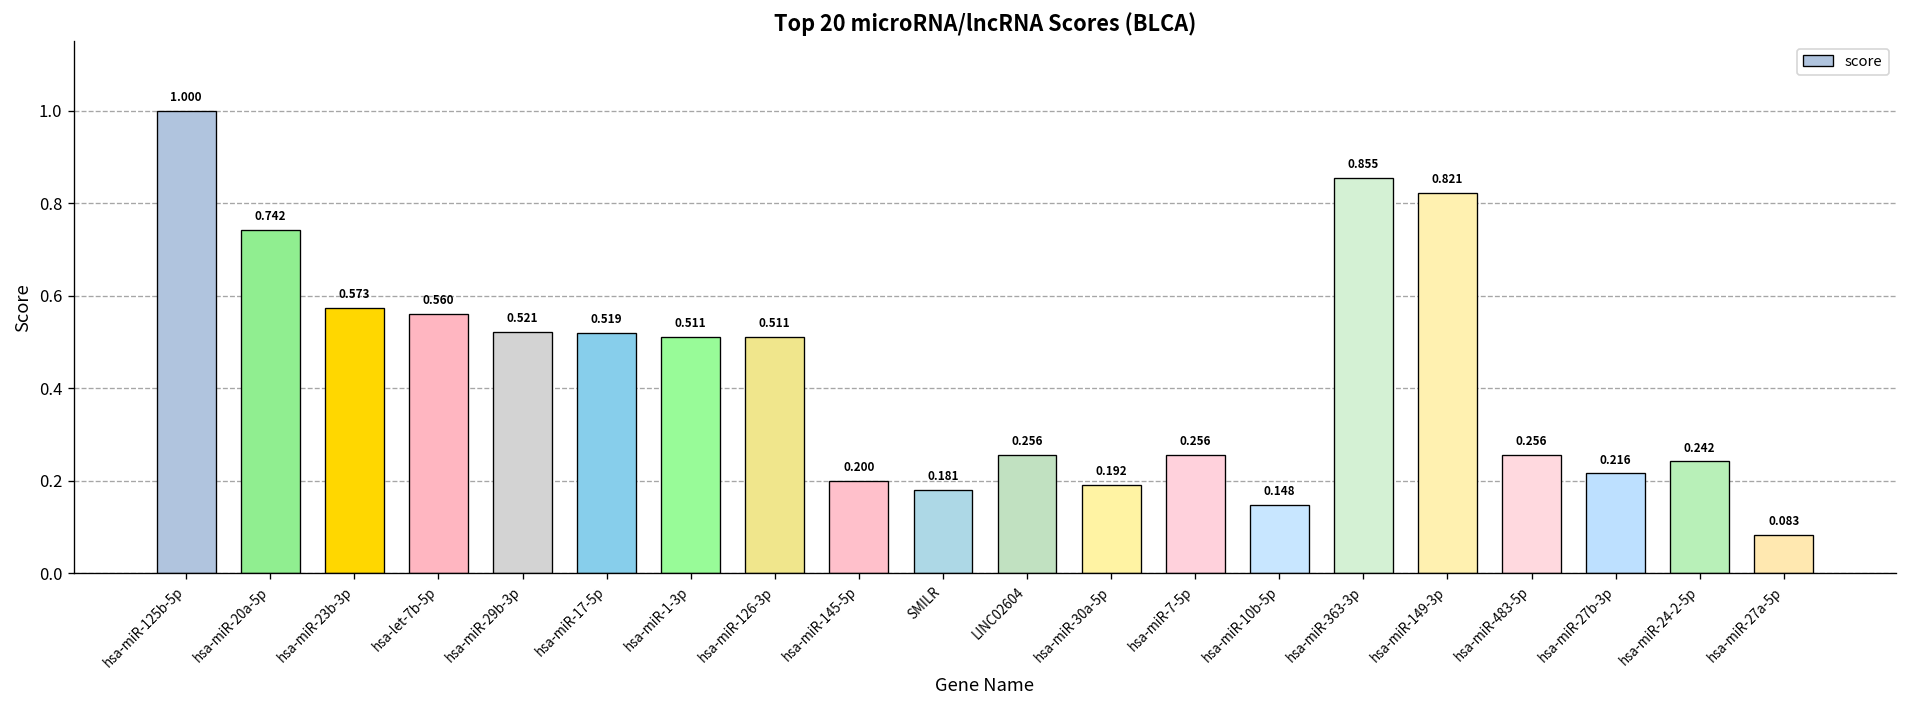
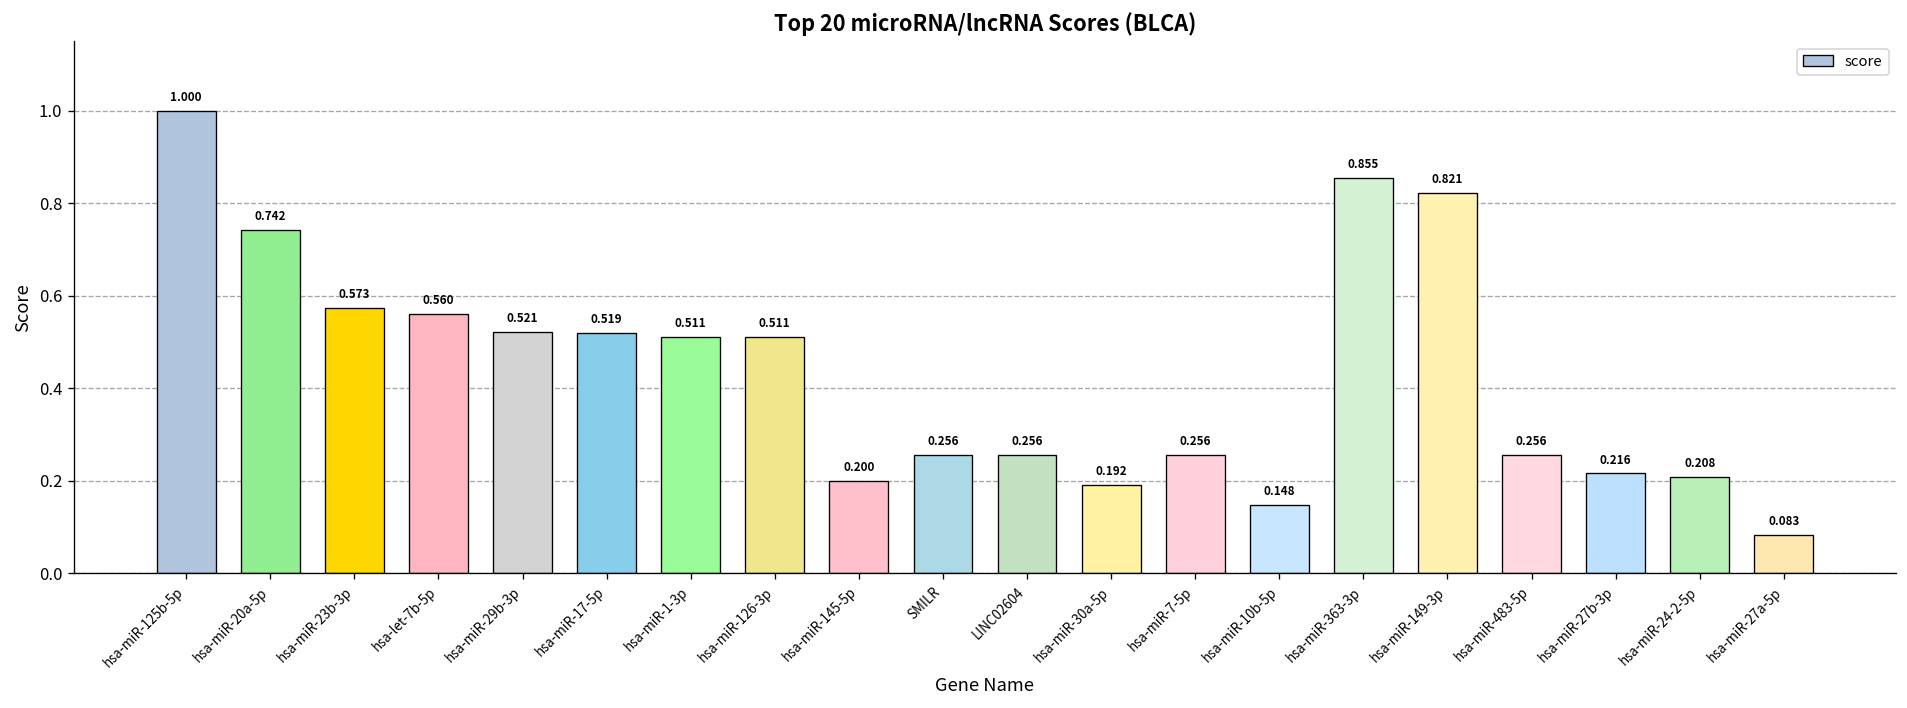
  {
    "hsa-miR-125b-5p": 1.000,
    "hsa-miR-20a-5p": 0.742,
    "hsa-miR-23b-3p": 0.573,
    "hsa-let-7b-5p": 0.560,
    "hsa-miR-29b-3p": 0.521,
    "hsa-miR-17-5p": 0.519,
    "hsa-miR-1-3p": 0.511,
    "hsa-miR-126-3p": 0.511,
    "hsa-miR-145-5p": 0.200,
-   "SMILR": 0.181,
+   "SMILR": 0.256,
    "LINC02604": 0.256,
    "hsa-miR-30a-5p": 0.192,
    "hsa-miR-7-5p": 0.256,
    "hsa-miR-10b-5p": 0.148,
    "hsa-miR-363-3p": 0.855,
    "hsa-miR-149-3p": 0.821,
    "hsa-miR-483-5p": 0.256,
    "hsa-miR-27b-3p": 0.216,
-   "hsa-miR-24-2-5p": 0.242,
+   "hsa-miR-24-2-5p": 0.208,
    "hsa-miR-27a-5p": 0.083
  }
